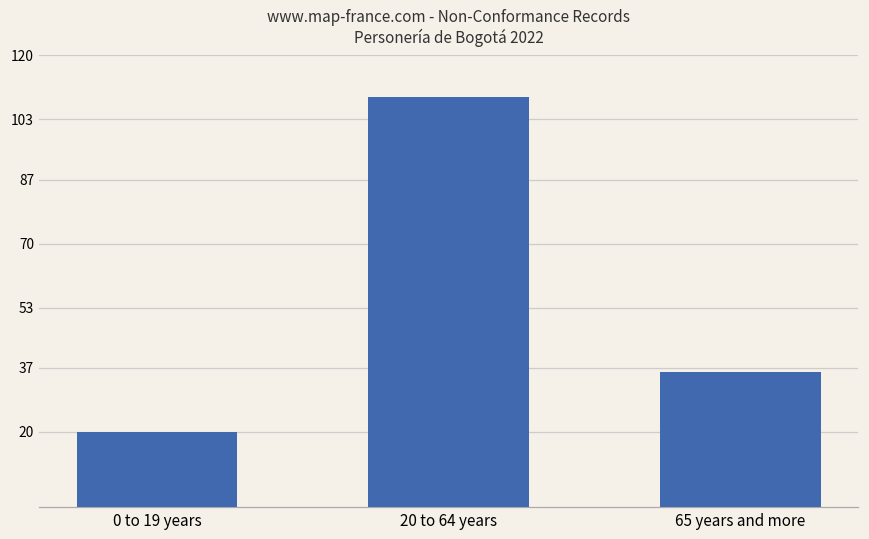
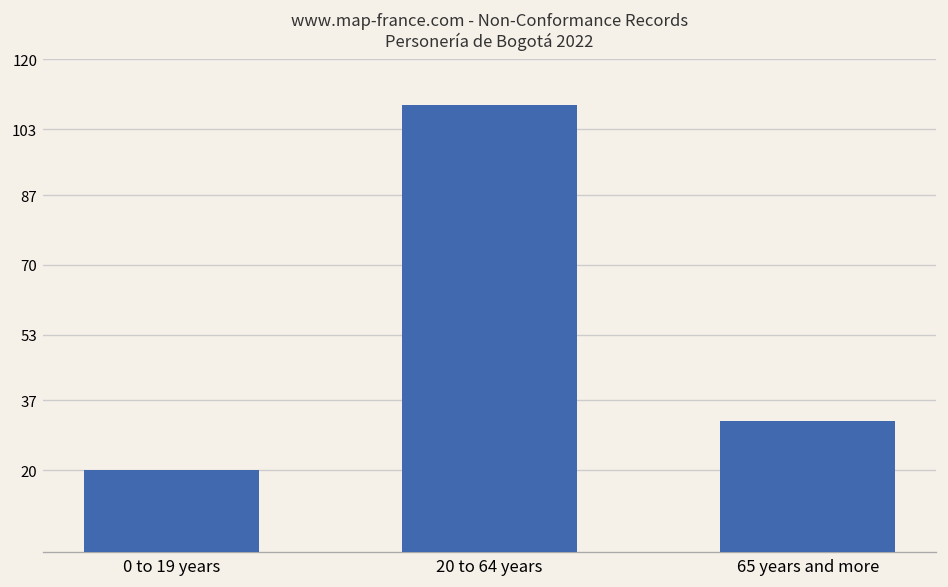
  {
    "0 to 19 years": 20,
    "20 to 64 years": 109,
-   "65 years and more": 36
+   "65 years and more": 32
  }
